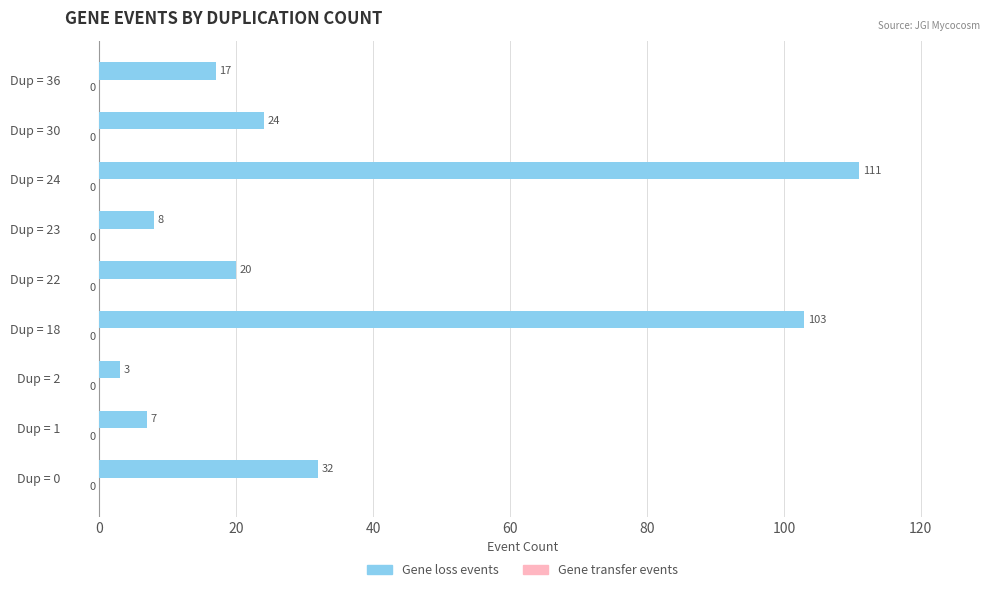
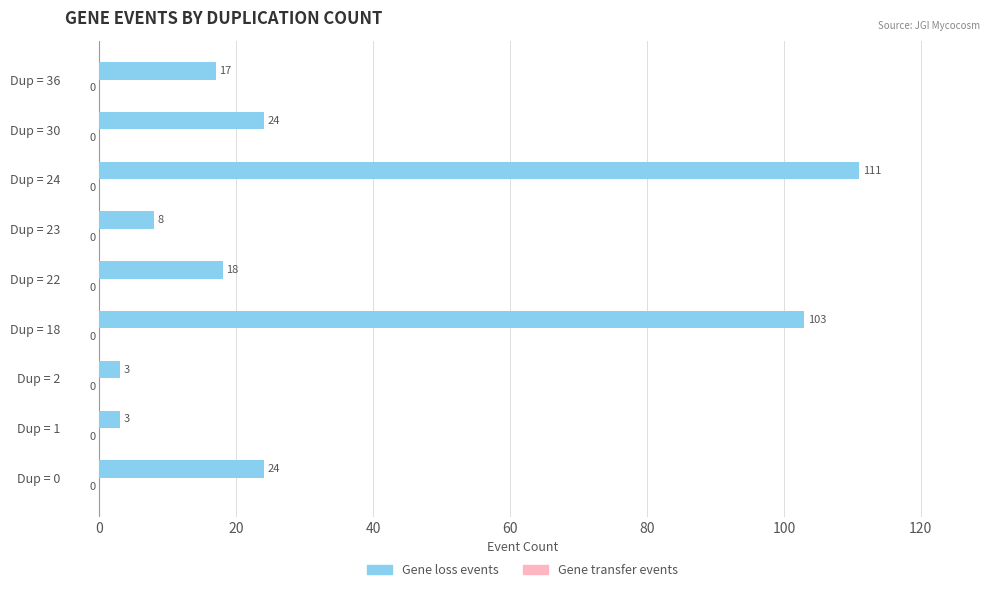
  {
    "Gene loss events": {
      "Dup = 36": 17,
      "Dup = 30": 24,
      "Dup = 24": 111,
      "Dup = 23": 8,
-     "Dup = 22": 20,
+     "Dup = 22": 18,
      "Dup = 18": 103,
      "Dup = 2": 3,
-     "Dup = 1": 7,
-     "Dup = 0": 32
+     "Dup = 1": 3,
+     "Dup = 0": 24
    },
    "Gene transfer events": {
      "Dup = 36": 0,
      "Dup = 30": 0,
      "Dup = 24": 0,
      "Dup = 23": 0,
      "Dup = 22": 0,
      "Dup = 18": 0,
      "Dup = 2": 0,
      "Dup = 1": 0,
      "Dup = 0": 0
    }
  }
